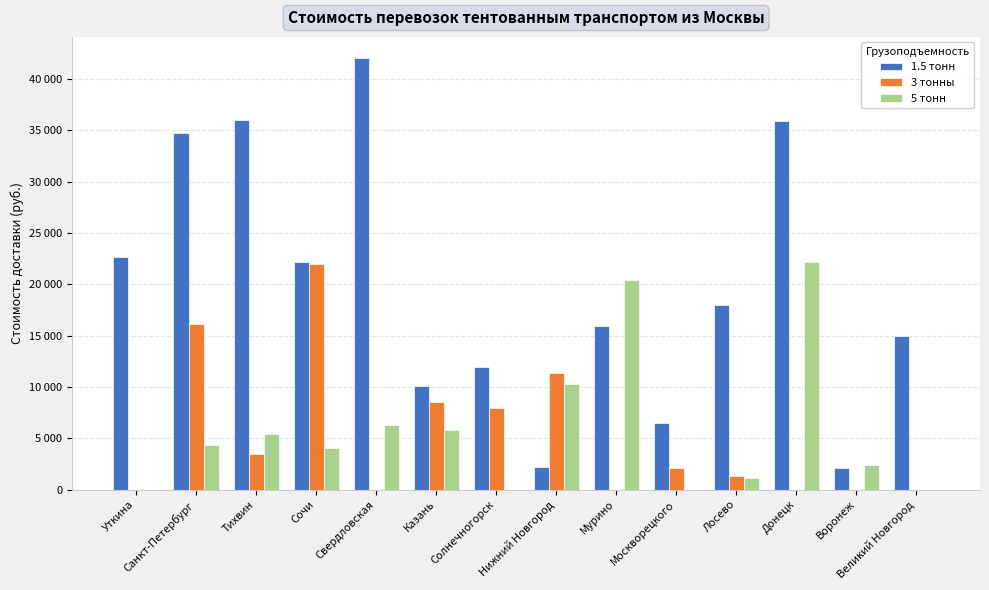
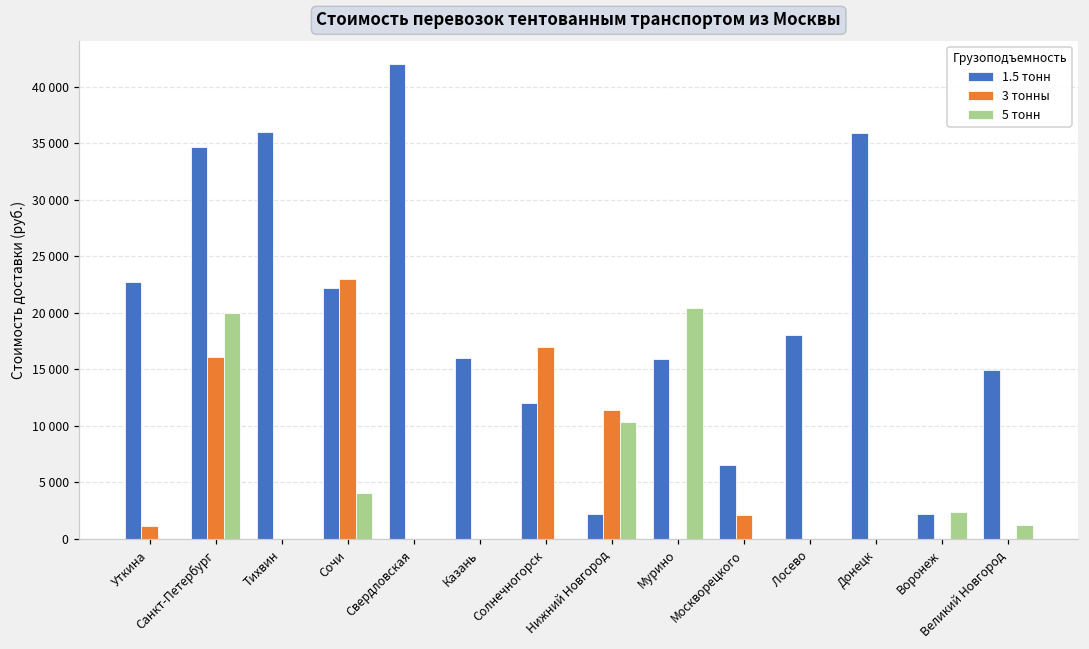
  {
    "1.5 тонн": {
      "Уткина": 22700,
      "Санкт-Петербург": 34700,
      "Тихвин": 36000,
      "Сочи": 22200,
      "Свердловская": 42000,
-     "Казань": 10100,
+     "Казань": 16000,
      "Солнечногорск": 12000,
      "Нижний Новгород": 2200,
      "Мурино": 16000,
      "Москворецкого": 6500,
      "Лосево": 18000,
      "Донецк": 35900,
      "Воронеж": 2200,
      "Великий Новгород": 15000
    },
    "3 тонны": {
-     "Уткина": 0,
+     "Уткина": 1200,
      "Санкт-Петербург": 16100,
-     "Тихвин": 3500,
-     "Сочи": 22000,
+     "Тихвин": 0,
+     "Сочи": 23000,
      "Свердловская": 0,
-     "Казань": 8500,
-     "Солнечногорск": 8000,
+     "Казань": 0,
+     "Солнечногорск": 17000,
      "Нижний Новгород": 11400,
      "Мурино": 0,
      "Москворецкого": 2100,
-     "Лосево": 1300,
+     "Лосево": 0,
      "Донецк": 0,
      "Воронеж": 0,
      "Великий Новгород": 0
    },
    "5 тонн": {
      "Уткина": 0,
-     "Санкт-Петербург": 4300,
-     "Тихвин": 5400,
+     "Санкт-Петербург": 20000,
+     "Тихвин": 0,
      "Сочи": 4100,
-     "Свердловская": 6300,
-     "Казань": 5900,
+     "Свердловская": 0,
+     "Казань": 0,
      "Солнечногорск": 0,
      "Нижний Новгород": 10300,
      "Мурино": 20400,
      "Москворецкого": 0,
-     "Лосево": 1200,
-     "Донецк": 22200,
+     "Лосево": 0,
+     "Донецк": 0,
      "Воронеж": 2400,
-     "Великий Новгород": 0
+     "Великий Новгород": 1200
    }
  }
